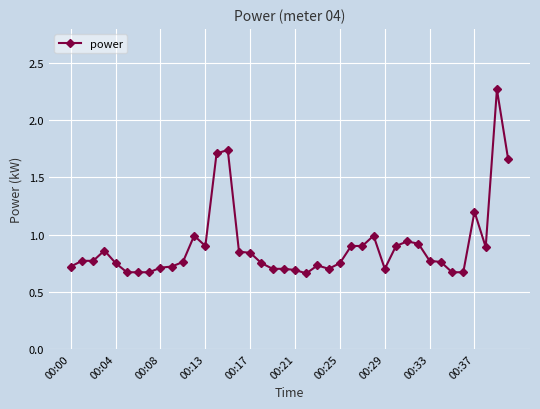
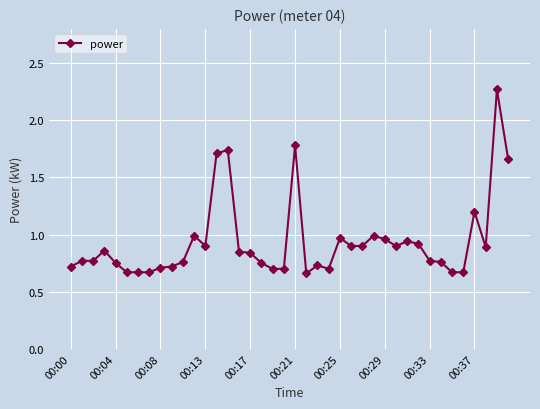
  {
    "00:00": 0.72,
    "00:04": 0.75,
    "00:08": 0.71,
    "00:13": 0.90,
    "00:17": 0.84,
-   "00:21": 0.69,
-   "00:25": 0.75,
-   "00:29": 0.70,
+   "00:21": 1.78,
+   "00:25": 0.97,
+   "00:29": 0.96,
    "00:33": 0.77,
    "00:37": 1.20
  }
